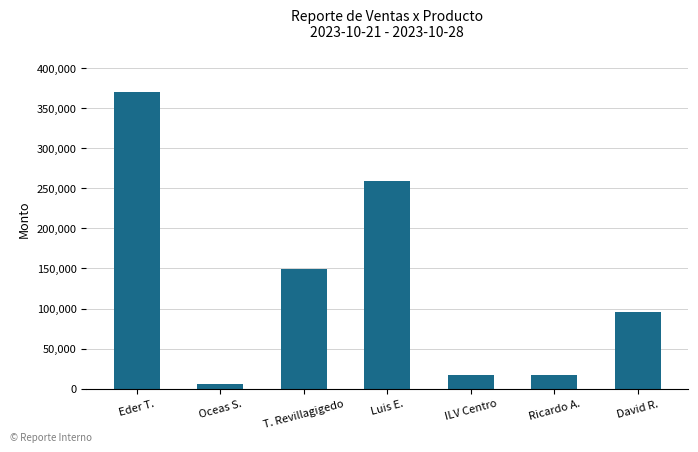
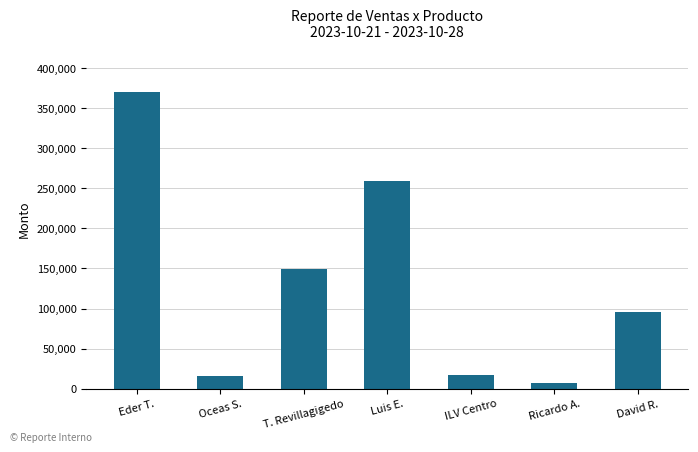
  {
    "Eder T.": "370,000",
-   "Oceas S.": "10,000",
+   "Oceas S.": "20,000",
    "T. Revillagigedo": "150,000",
    "Luis E.": "260,000",
    "ILV Centro": "20,000",
-   "Ricardo A.": "20,000",
+   "Ricardo A.": "10,000",
    "David R.": "100,000"
  }
